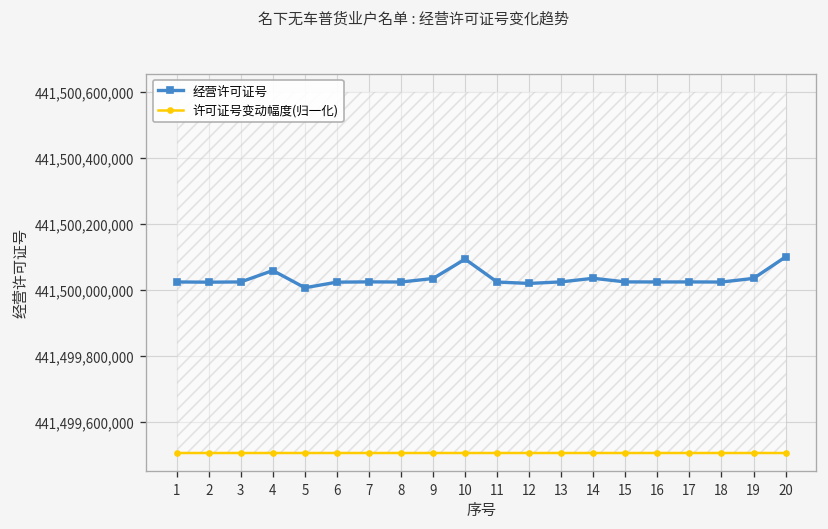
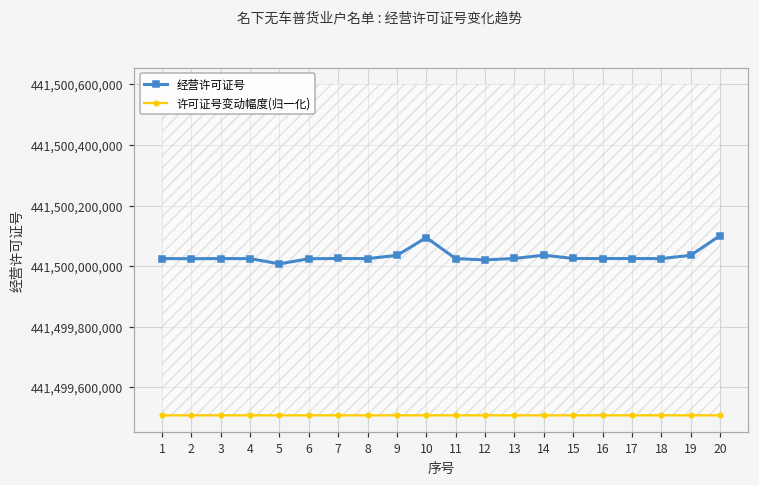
  {
    "经营许可证号": {
      "1": "441,500,020,000",
      "2": "441,500,020,000",
      "3": "441,500,020,000",
-     "4": "441,500,060,000",
+     "4": "441,500,020,000",
      "5": "441,500,010,000",
      "6": "441,500,020,000",
      "7": "441,500,030,000",
      "8": "441,500,020,000",
      "9": "441,500,040,000",
      "10": "441,500,090,000",
      "11": "441,500,020,000",
      "12": "441,500,020,000",
      "13": "441,500,030,000",
      "14": "441,500,040,000",
      "15": "441,500,030,000",
      "16": "441,500,020,000",
      "17": "441,500,030,000",
      "18": "441,500,020,000",
      "19": "441,500,040,000",
      "20": "441,500,100,000"
    },
    "许可证号变动幅度(归一化)": {
      "1": "441,499,510,000",
      "2": "441,499,510,000",
      "3": "441,499,510,000",
      "4": "441,499,510,000",
      "5": "441,499,510,000",
      "6": "441,499,510,000",
      "7": "441,499,510,000",
      "8": "441,499,510,000",
      "9": "441,499,510,000",
      "10": "441,499,510,000",
      "11": "441,499,510,000",
      "12": "441,499,510,000",
      "13": "441,499,510,000",
      "14": "441,499,510,000",
      "15": "441,499,510,000",
      "16": "441,499,510,000",
      "17": "441,499,510,000",
      "18": "441,499,510,000",
      "19": "441,499,510,000",
      "20": "441,499,510,000"
    }
  }
